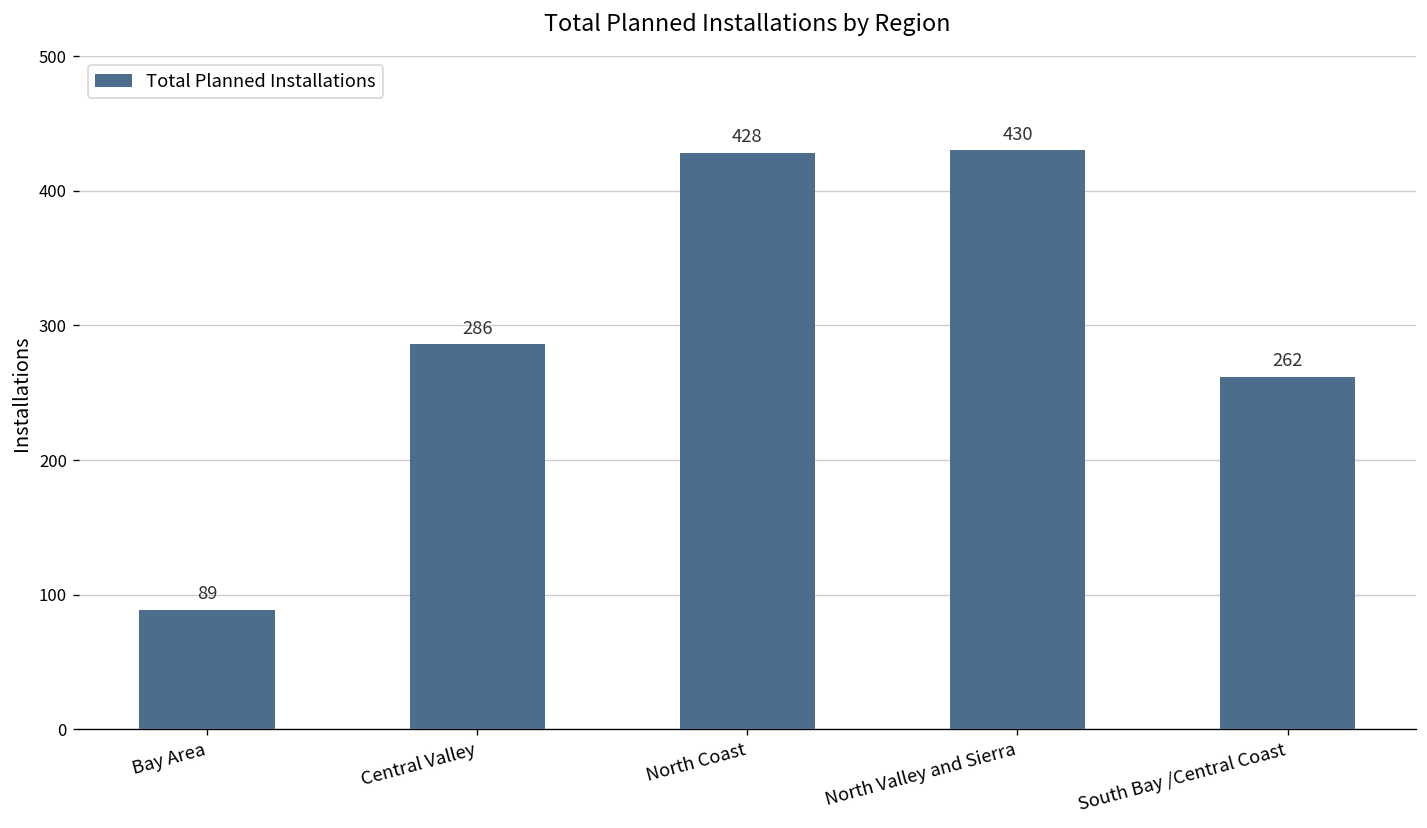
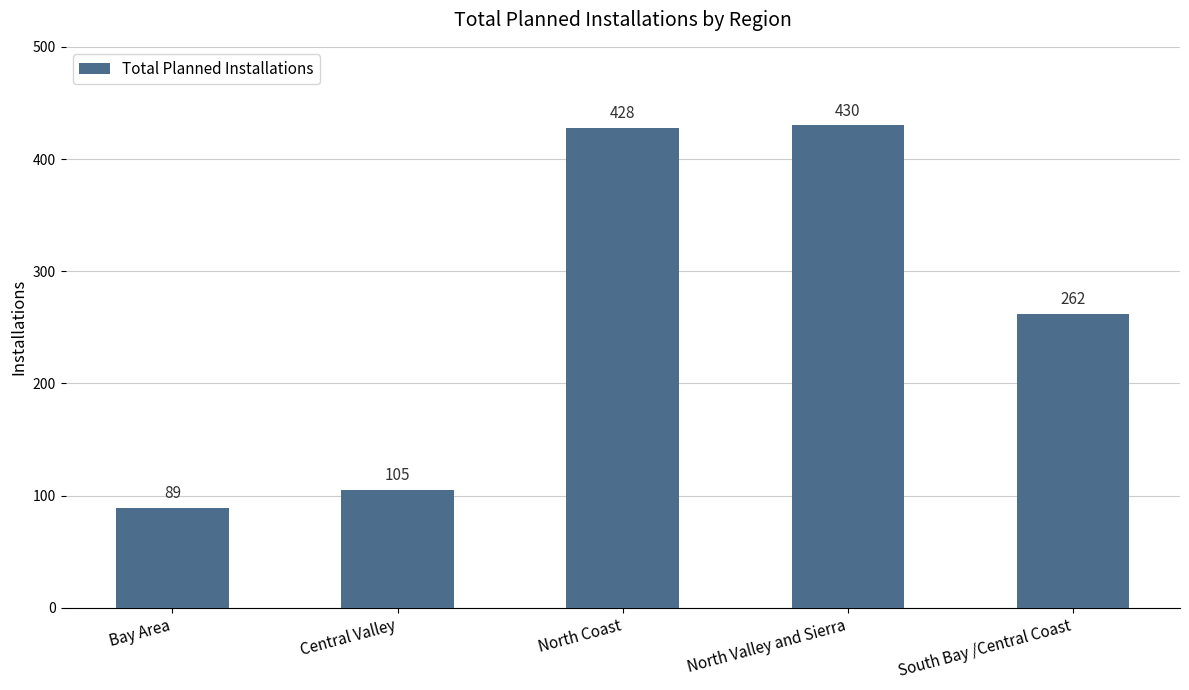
  {
    "Bay Area": 89,
-   "Central Valley": 286,
+   "Central Valley": 105,
    "North Coast": 428,
    "North Valley and Sierra": 430,
    "South Bay /Central Coast": 262
  }
